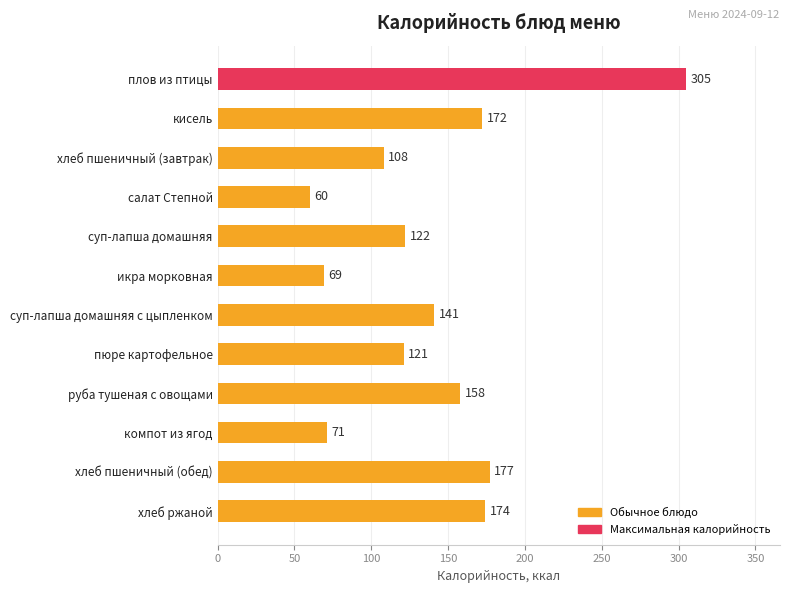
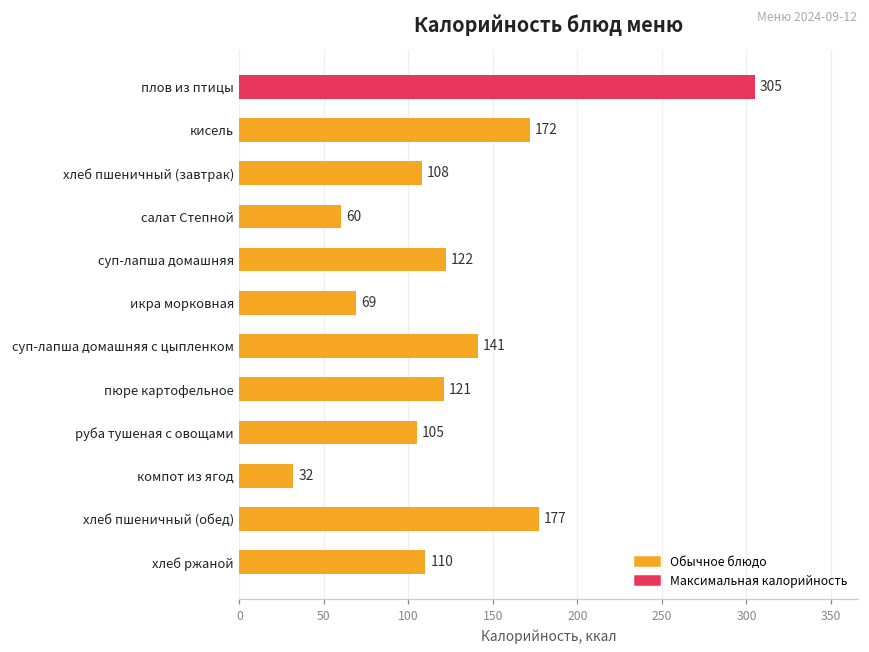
  {
    "плов из птицы": 305,
    "кисель": 172,
    "хлеб пшеничный (завтрак)": 108,
    "салат Степной": 60,
    "суп-лапша домашняя": 122,
    "икра морковная": 69,
    "суп-лапша домашняя с цыпленком": 141,
    "пюре картофельное": 121,
-   "руба тушеная с овощами": 158,
-   "компот из ягод": 71,
+   "руба тушеная с овощами": 105,
+   "компот из ягод": 32,
    "хлеб пшеничный (обед)": 177,
-   "хлеб ржаной": 174
+   "хлеб ржаной": 110
  }
